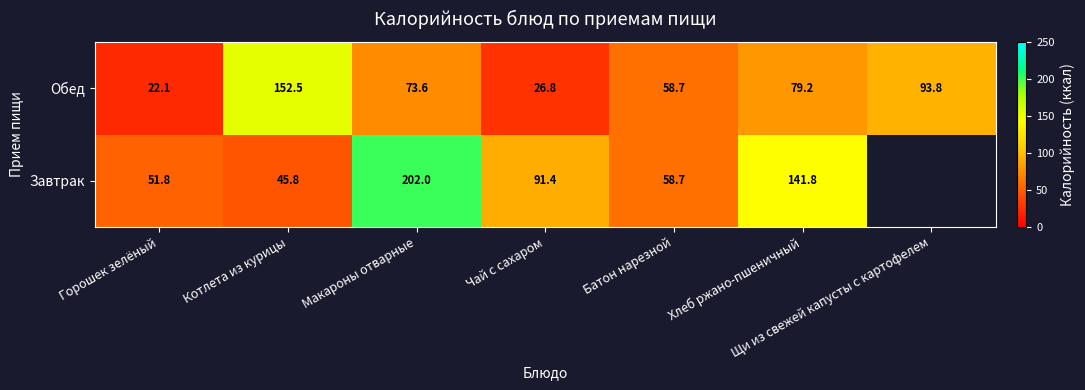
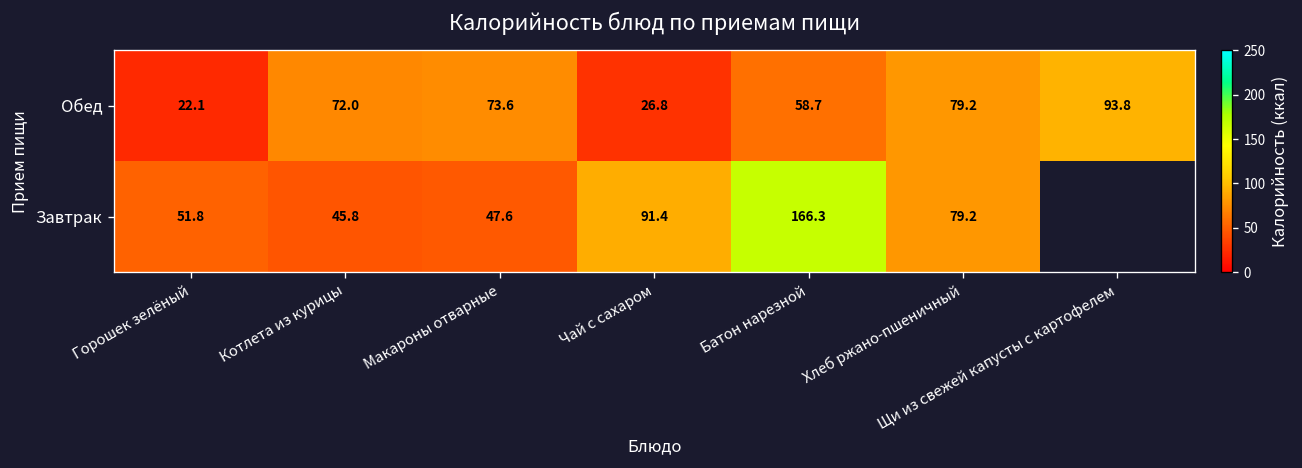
  {
    "Обед": {
      "Горошек зелёный": 22.1,
-     "Котлета из курицы": 152.5,
+     "Котлета из курицы": 72.0,
      "Макароны отварные": 73.6,
      "Чай с сахаром": 26.8,
      "Батон нарезной": 58.7,
      "Хлеб ржано-пшеничный": 79.2,
      "Щи из свежей капусты с картофелем": 93.8
    },
    "Завтрак": {
      "Горошек зелёный": 51.8,
      "Котлета из курицы": 45.8,
-     "Макароны отварные": 202.0,
+     "Макароны отварные": 47.6,
      "Чай с сахаром": 91.4,
-     "Батон нарезной": 58.7,
-     "Хлеб ржано-пшеничный": 141.8
+     "Батон нарезной": 166.3,
+     "Хлеб ржано-пшеничный": 79.2
    }
  }
